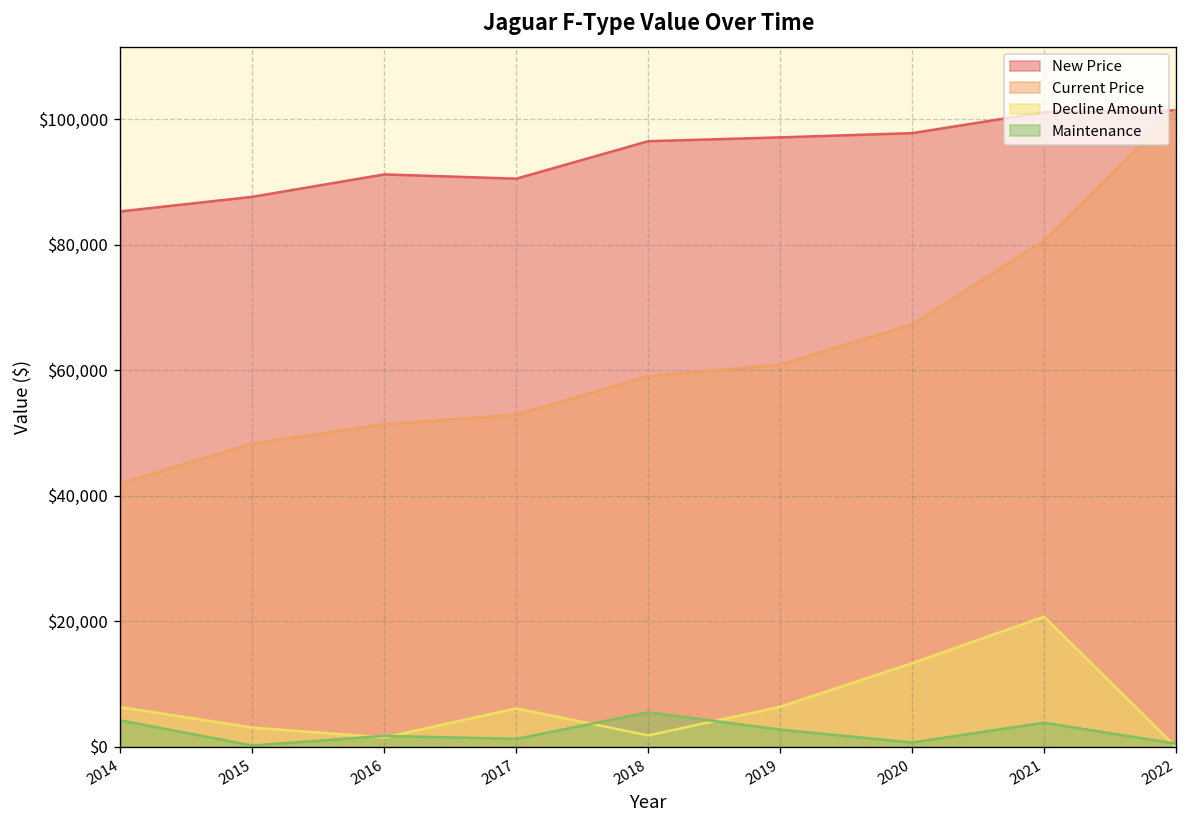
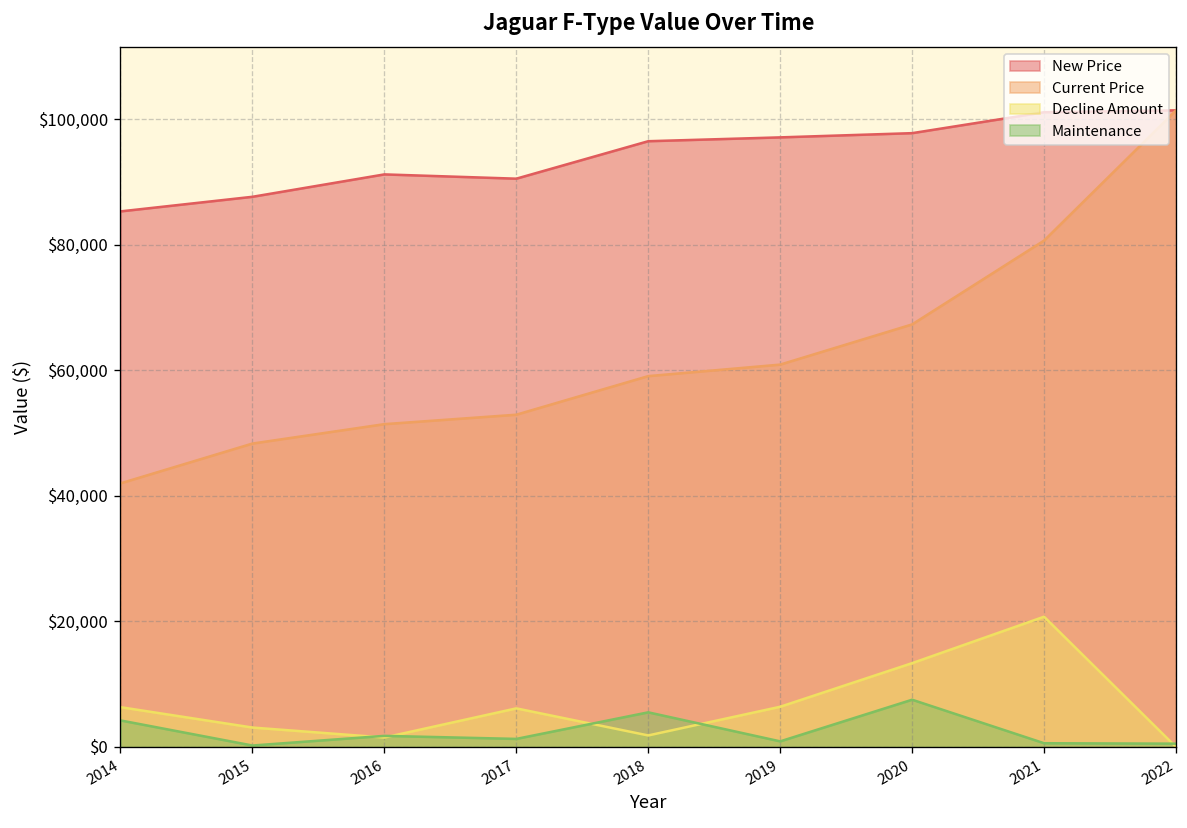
  {
    "Maintenance": {
      "2014": "$4,000",
      "2015": "$0",
      "2017": "$1,000",
      "2018": "$6,000",
-     "2019": "$3,000",
-     "2020": "$1,000",
-     "2021": "$4,000",
+     "2019": "$1,000",
+     "2020": "$8,000",
+     "2021": "$1,000",
      "2022": "$1,000"
    }
  }
